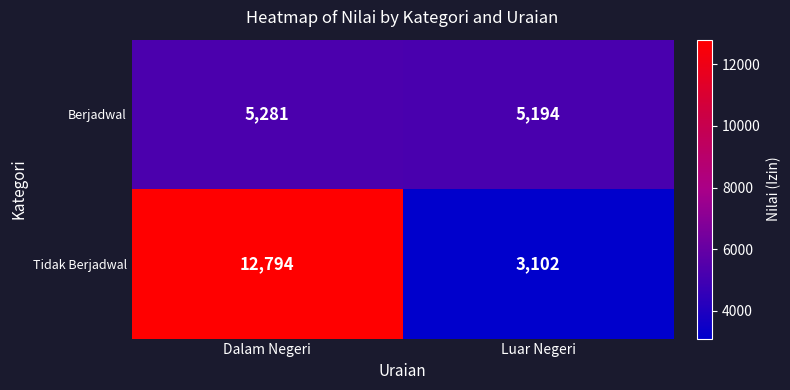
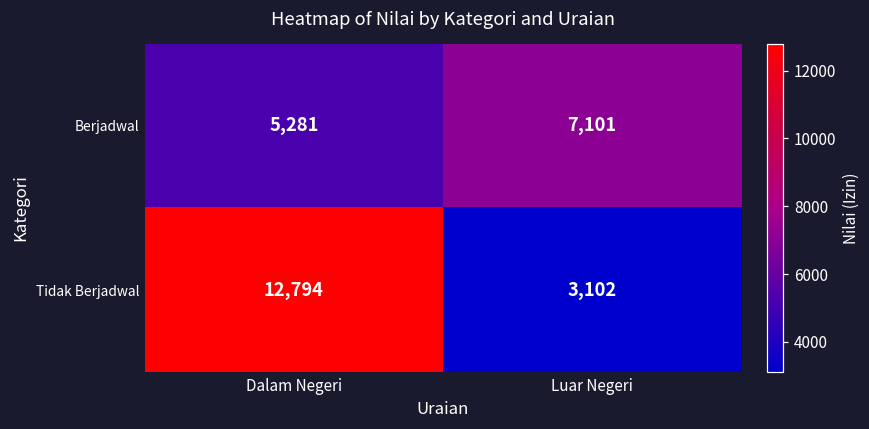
  {
    "Berjadwal": {
      "Dalam Negeri": "5,281",
-     "Luar Negeri": "5,194"
+     "Luar Negeri": "7,101"
    },
    "Tidak Berjadwal": {
      "Dalam Negeri": "12,794",
      "Luar Negeri": "3,102"
    }
  }
